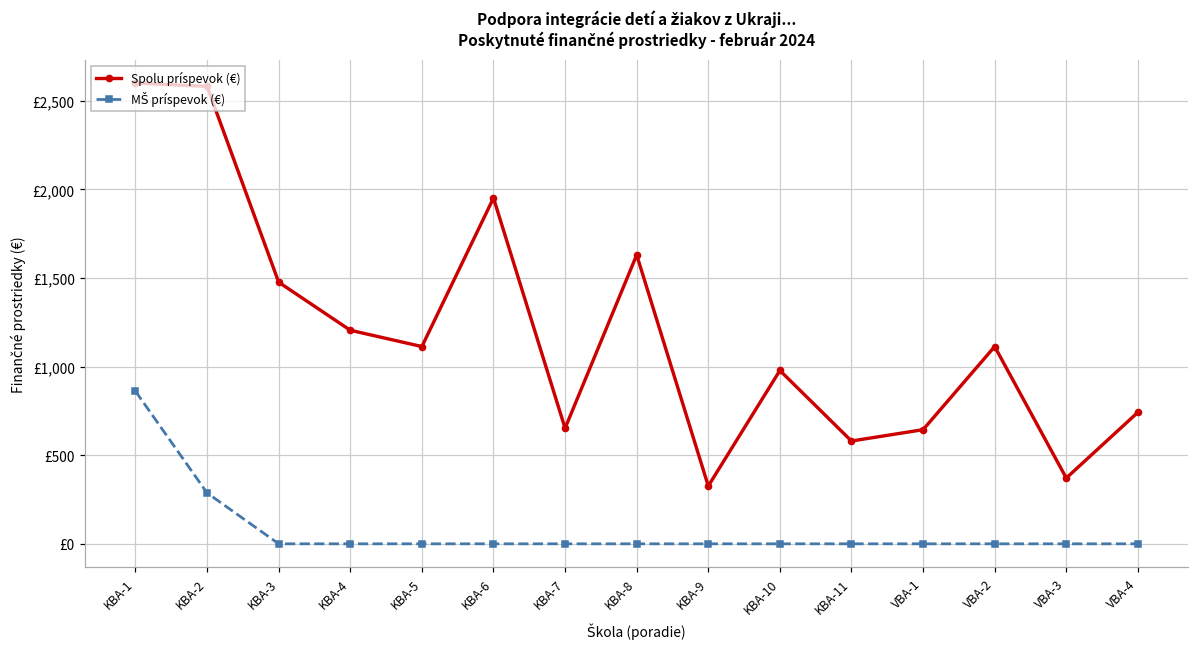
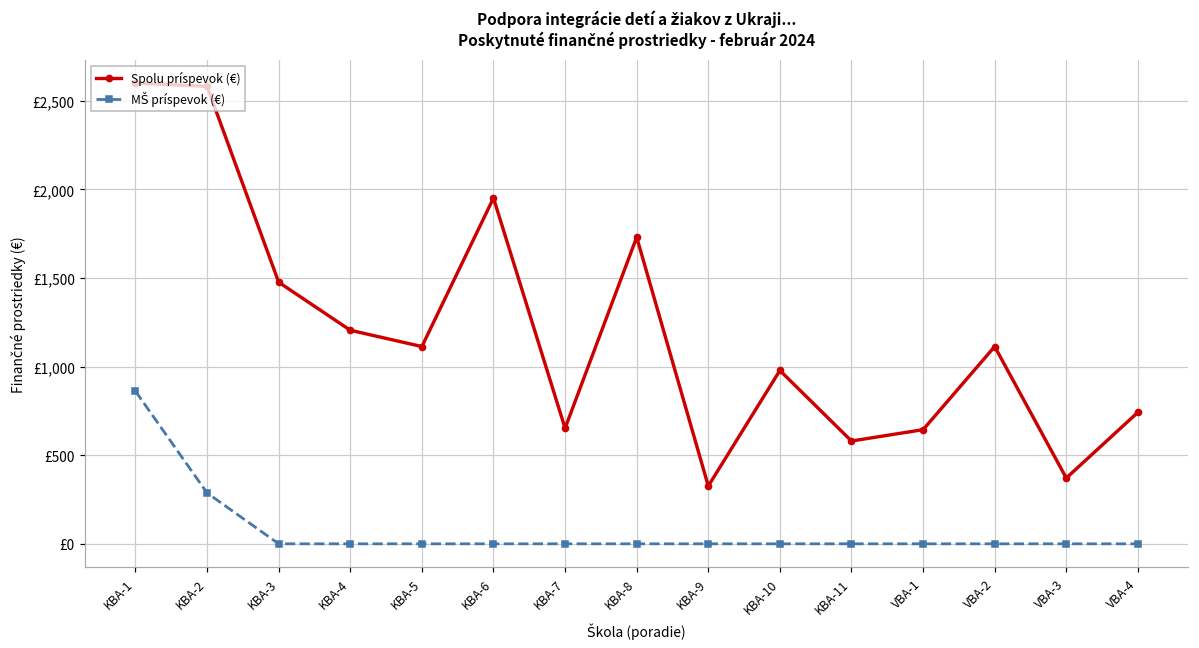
  {
    "Spolu príspevok (€)": {
      "KBA-3": "£1,480",
      "KBA-4": "£1,210",
      "KBA-5": "£1,110",
      "KBA-6": "£1,950",
      "KBA-7": "£650",
-     "KBA-8": "£1,630",
+     "KBA-8": "£1,730",
      "KBA-9": "£330",
      "KBA-10": "£980",
      "KBA-11": "£580",
      "VBA-1": "£640",
      "VBA-2": "£1,110",
      "VBA-3": "£370",
      "VBA-4": "£740"
    },
    "MŠ príspevok (€)": {
      "KBA-1": "£860",
      "KBA-2": "£290",
      "KBA-3": "£0",
      "KBA-4": "£0",
      "KBA-5": "£0",
      "KBA-6": "£0",
      "KBA-7": "£0",
      "KBA-8": "£0",
      "KBA-9": "£0",
      "KBA-10": "£0",
      "KBA-11": "£0",
      "VBA-1": "£0",
      "VBA-2": "£0",
      "VBA-3": "£0",
      "VBA-4": "£0"
    }
  }
